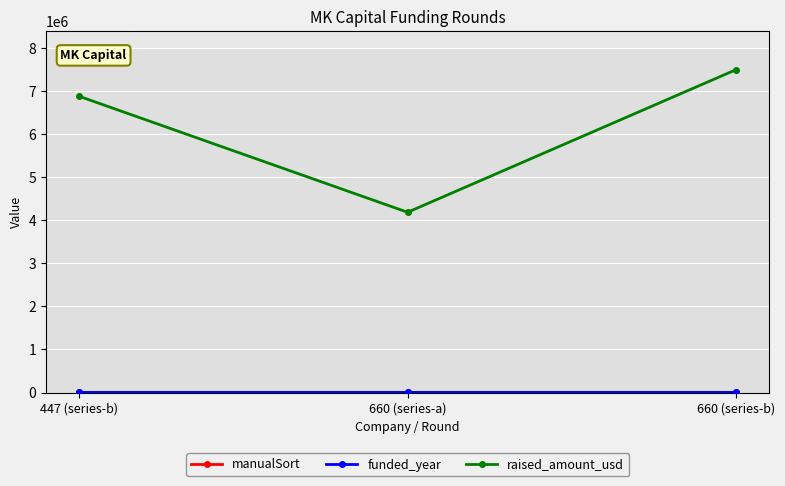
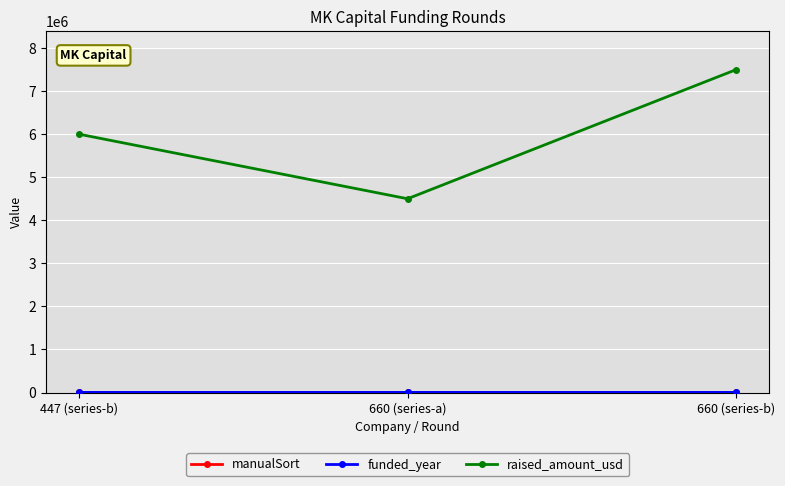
  {
    "funded_year": {
      "447 (series-b)": 0,
      "660 (series-a)": 0,
      "660 (series-b)": 0
    },
    "raised_amount_usd": {
-     "447 (series-b)": 6900000,
-     "660 (series-a)": 4200000,
+     "447 (series-b)": 6000000,
+     "660 (series-a)": 4500000,
      "660 (series-b)": 7500000
    }
  }
